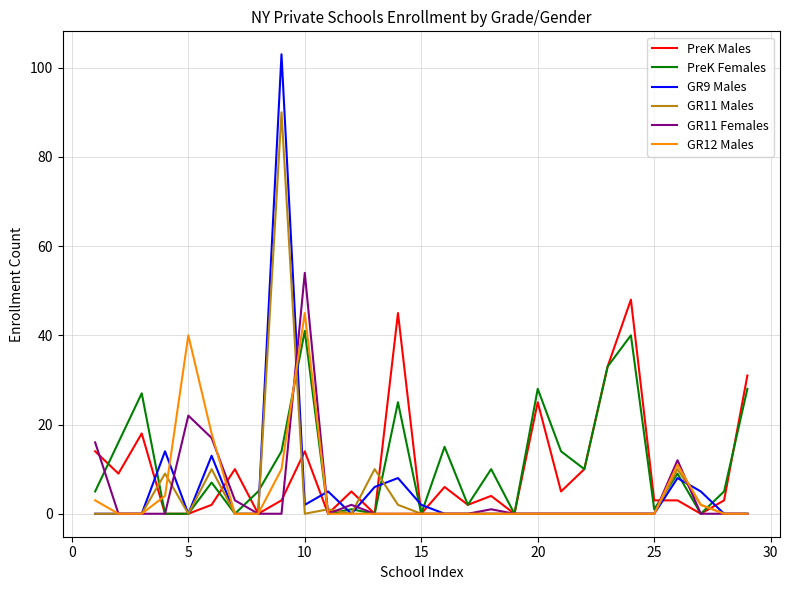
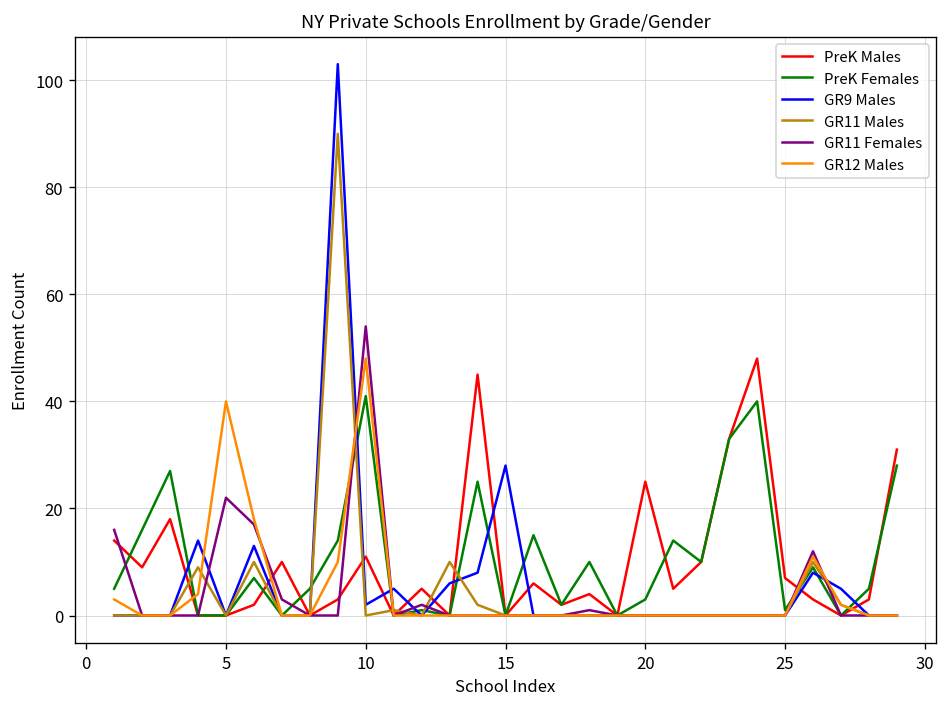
  {
    "PreK Males": {
-     "10": 14,
+     "10": 11,
      "20": 25,
-     "25": 3
+     "25": 7
    },
    "PreK Females": {
      "10": 41,
-     "20": 28,
+     "20": 3,
      "25": 1
    },
    "GR9 Males": {
      "10": 2,
-     "15": 2
+     "15": 28
    },
    "GR11 Males": {
      "10": 0
    },
    "GR11 Females": {
      "5": 22,
      "10": 54
    },
    "GR12 Males": {
      "5": 40,
-     "10": 45
+     "10": 48
    }
  }
